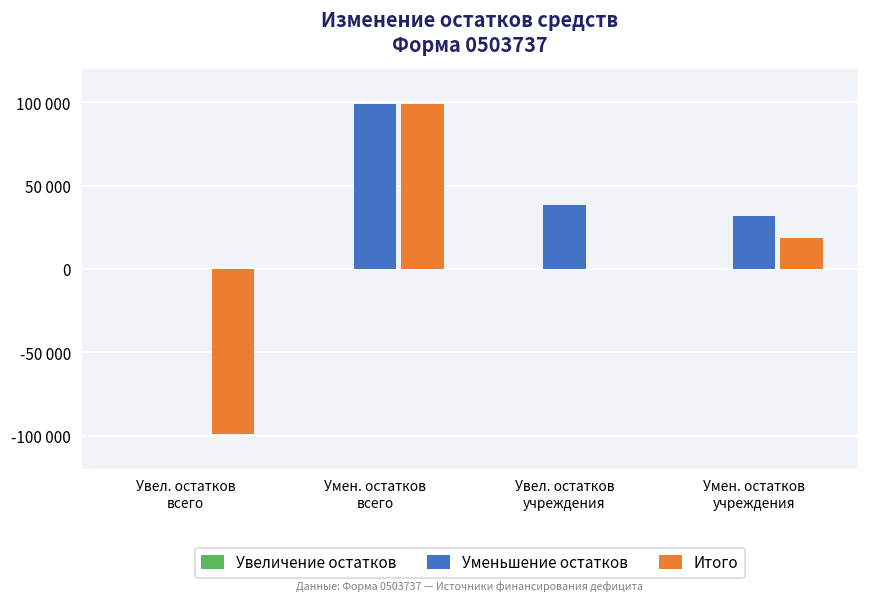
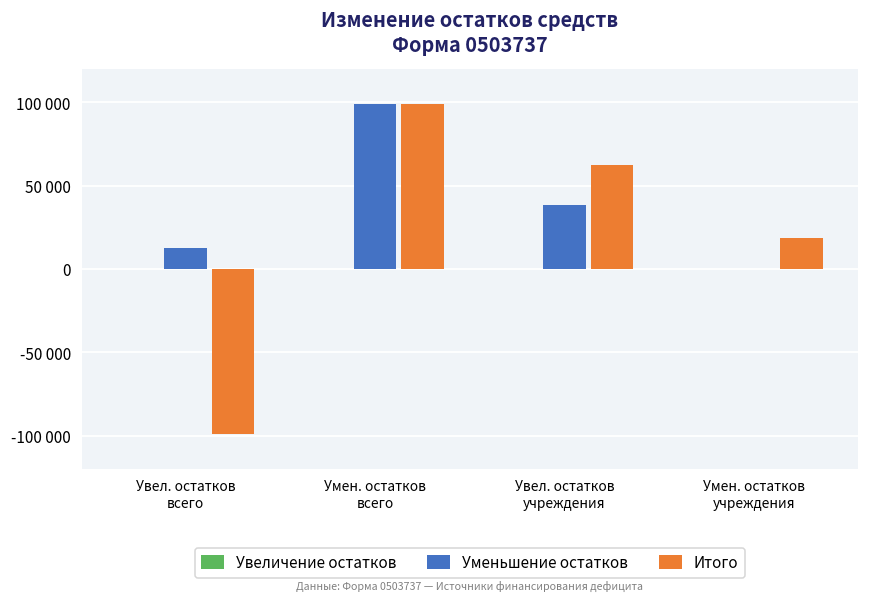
  {
    "Увеличение остатков": {
      "Увел. остатков всего": 0,
      "Умен. остатков всего": 0,
      "Увел. остатков учреждения": 0,
      "Умен. остатков учреждения": 0
    },
    "Уменьшение остатков": {
-     "Увел. остатков всего": 0,
+     "Увел. остатков всего": 13000,
      "Умен. остатков всего": 99000,
      "Увел. остатков учреждения": 38000,
-     "Умен. остатков учреждения": 32000
+     "Умен. остатков учреждения": 0
    },
    "Итого": {
      "Увел. остатков всего": -99000,
      "Умен. остатков всего": 99000,
-     "Увел. остатков учреждения": 0,
+     "Увел. остатков учреждения": 62000,
      "Умен. остатков учреждения": 19000
    }
  }
